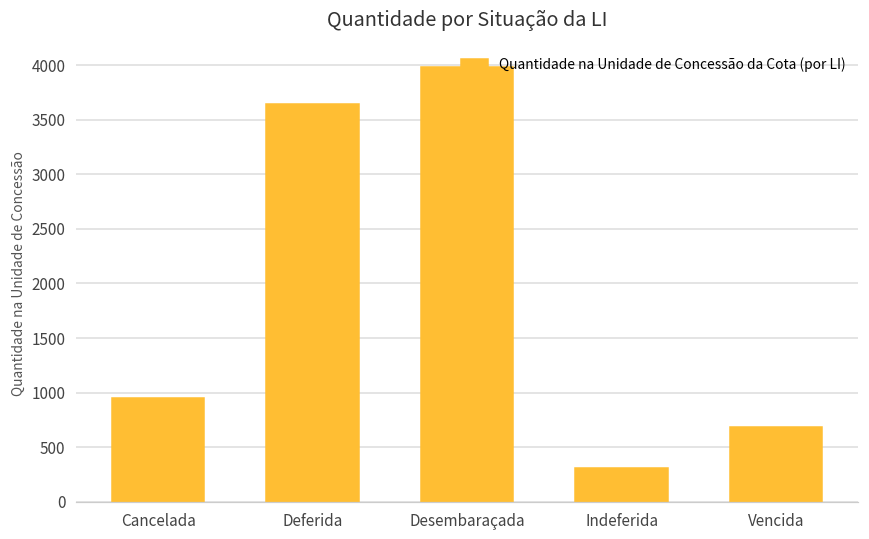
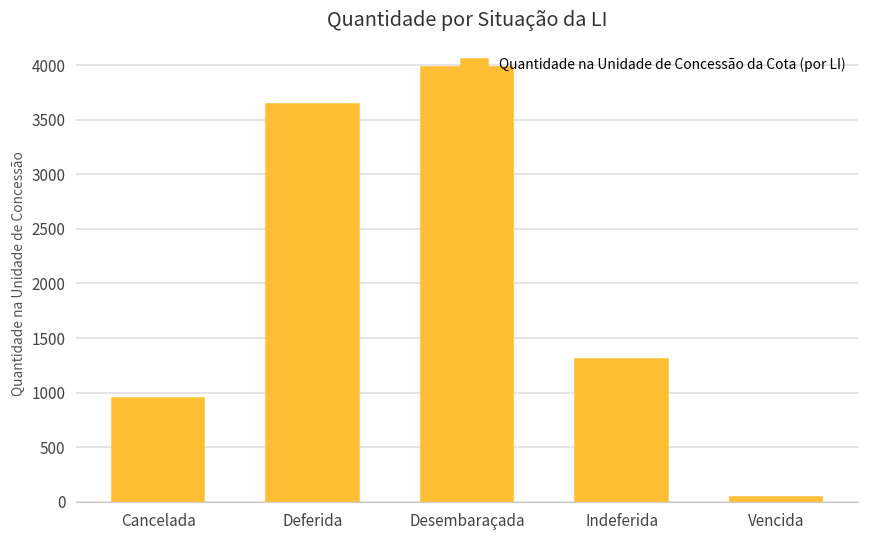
  {
    "Cancelada": 1000,
    "Deferida": 3600,
    "Desembaraçada": 4000,
-   "Indeferida": 300,
-   "Vencida": 700
+   "Indeferida": 1300,
+   "Vencida": 0
  }
